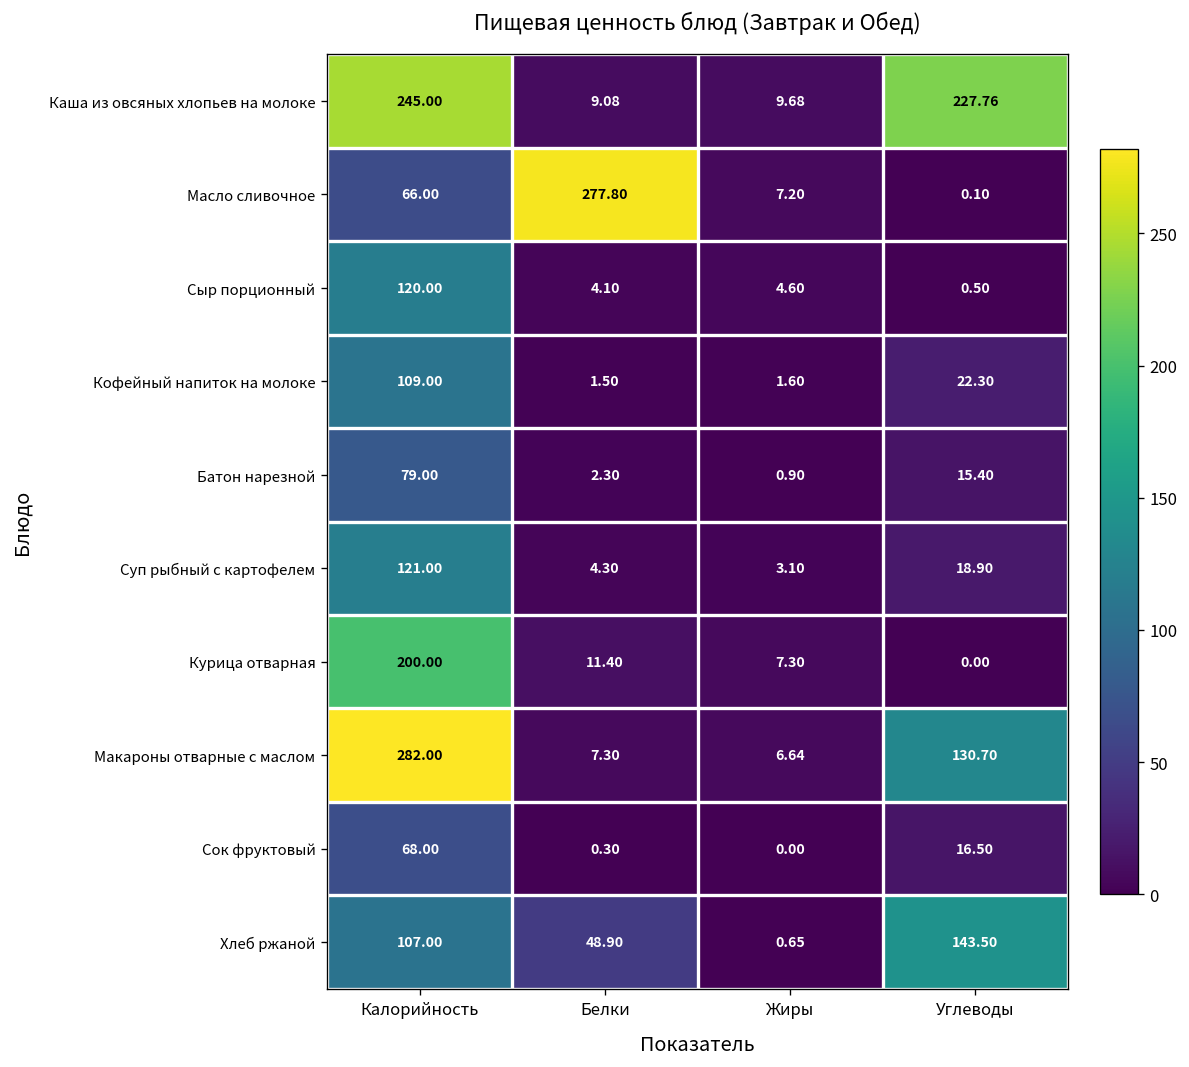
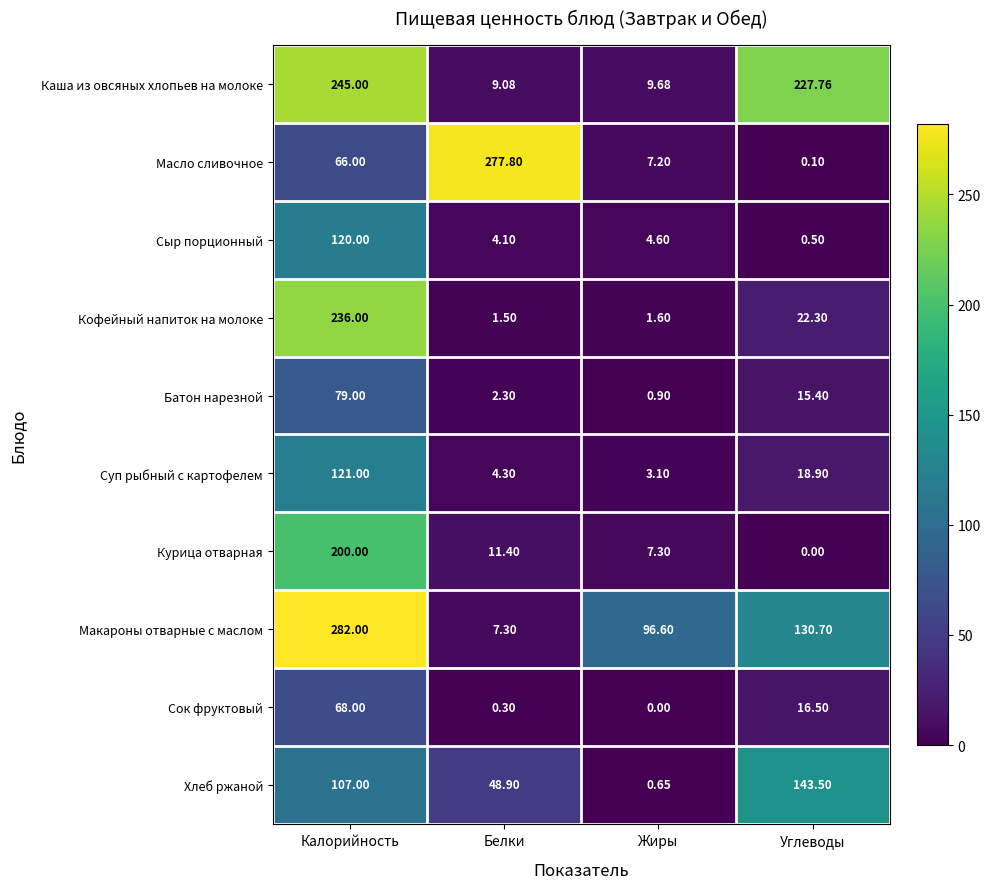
  {
    "Каша из овсяных хлопьев на молоке": {
      "Калорийность": 245.00,
      "Белки": 9.08,
      "Жиры": 9.68,
      "Углеводы": 227.76
    },
    "Масло сливочное": {
      "Калорийность": 66.00,
      "Белки": 277.80,
      "Жиры": 7.20,
      "Углеводы": 0.10
    },
    "Сыр порционный": {
      "Калорийность": 120.00,
      "Белки": 4.10,
      "Жиры": 4.60,
      "Углеводы": 0.50
    },
    "Кофейный напиток на молоке": {
-     "Калорийность": 109.00,
+     "Калорийность": 236.00,
      "Белки": 1.50,
      "Жиры": 1.60,
      "Углеводы": 22.30
    },
    "Батон нарезной": {
      "Калорийность": 79.00,
      "Белки": 2.30,
      "Жиры": 0.90,
      "Углеводы": 15.40
    },
    "Суп рыбный с картофелем": {
      "Калорийность": 121.00,
      "Белки": 4.30,
      "Жиры": 3.10,
      "Углеводы": 18.90
    },
    "Курица отварная": {
      "Калорийность": 200.00,
      "Белки": 11.40,
      "Жиры": 7.30,
      "Углеводы": 0.00
    },
    "Макароны отварные с маслом": {
      "Калорийность": 282.00,
      "Белки": 7.30,
-     "Жиры": 6.64,
+     "Жиры": 96.60,
      "Углеводы": 130.70
    },
    "Сок фруктовый": {
      "Калорийность": 68.00,
      "Белки": 0.30,
      "Жиры": 0.00,
      "Углеводы": 16.50
    },
    "Хлеб ржаной": {
      "Калорийность": 107.00,
      "Белки": 48.90,
      "Жиры": 0.65,
      "Углеводы": 143.50
    }
  }
